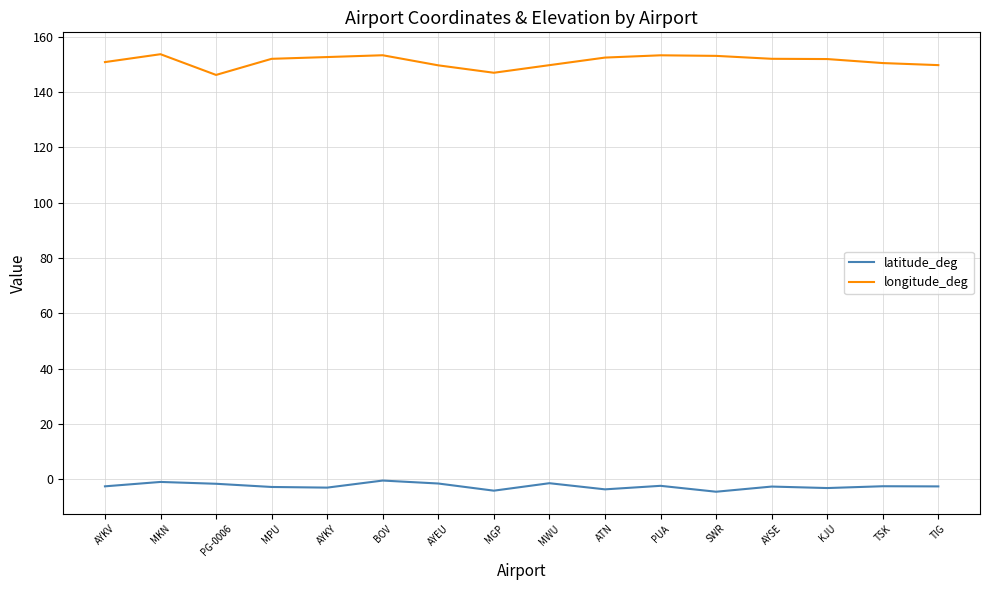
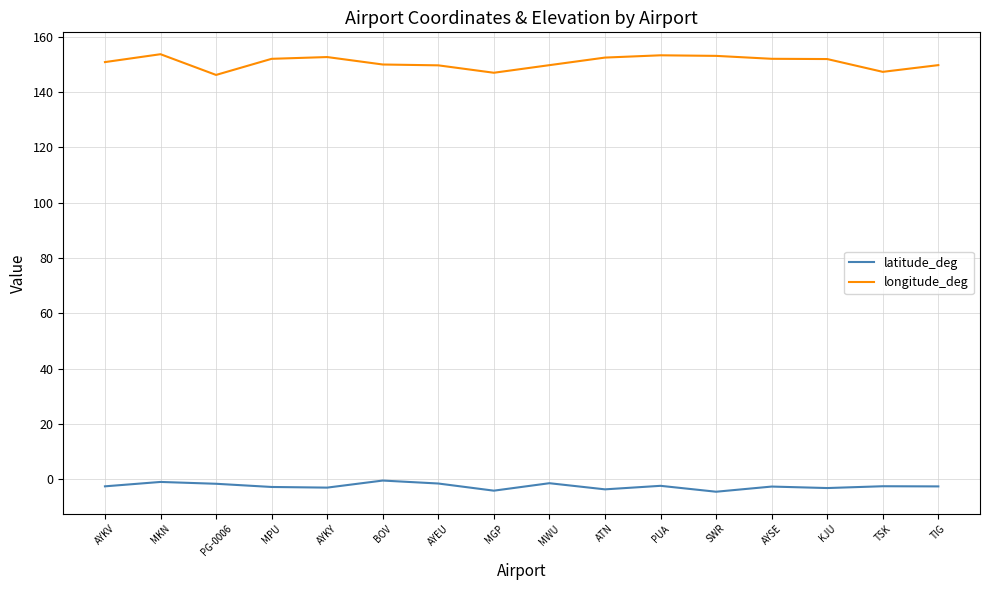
  {
    "latitude_deg": {
      "AYKV": -3,
      "MKN": -1,
      "PG-0006": -2,
      "MPU": -3,
      "AYKY": -3,
      "BOV": 0,
      "AYEU": -2,
      "MGP": -4,
      "MWU": -1,
      "ATN": -4,
      "PUA": -2,
      "SWR": -5,
      "AYSE": -3,
      "KJU": -3,
      "TSK": -3,
      "TIG": -3
    },
    "longitude_deg": {
      "AYKV": 151,
      "MKN": 154,
      "PG-0006": 146,
      "MPU": 152,
      "AYKY": 153,
-     "BOV": 153,
+     "BOV": 150,
      "AYEU": 150,
      "MGP": 147,
      "MWU": 150,
      "ATN": 152,
      "PUA": 153,
      "SWR": 153,
      "AYSE": 152,
      "KJU": 152,
-     "TSK": 150,
+     "TSK": 147,
      "TIG": 150
    }
  }
